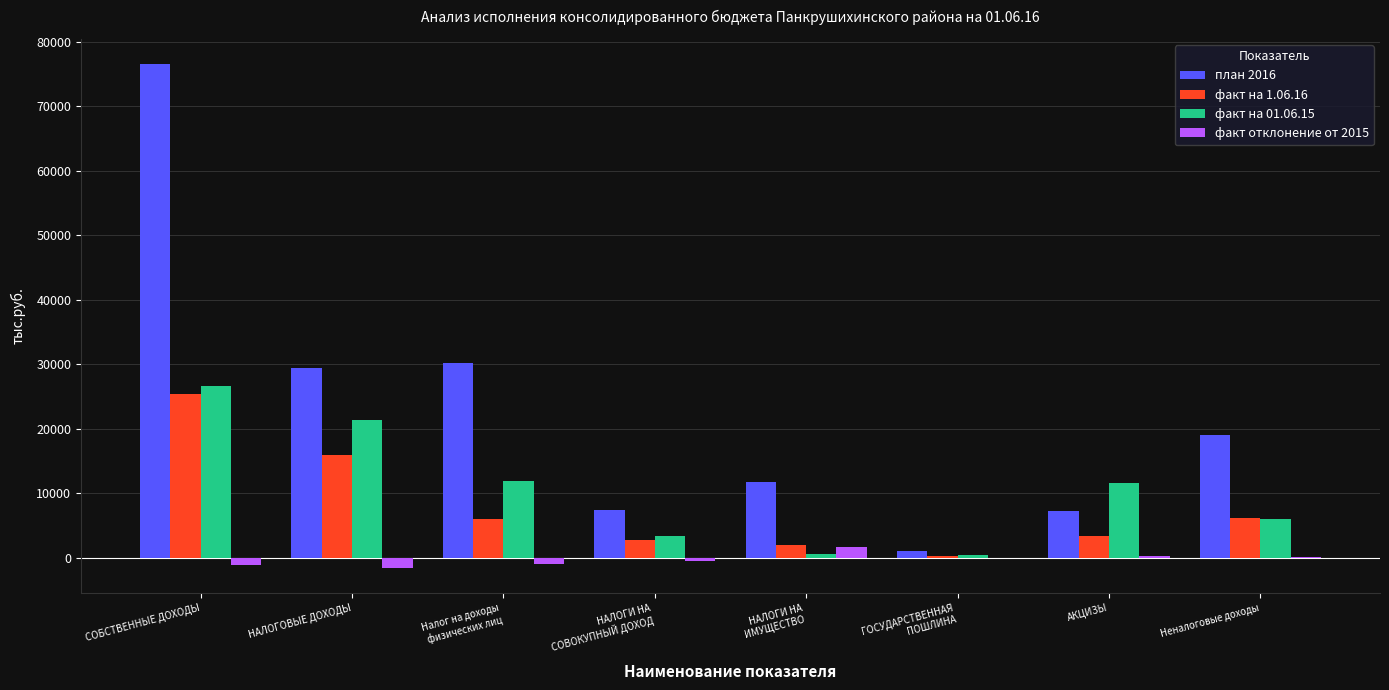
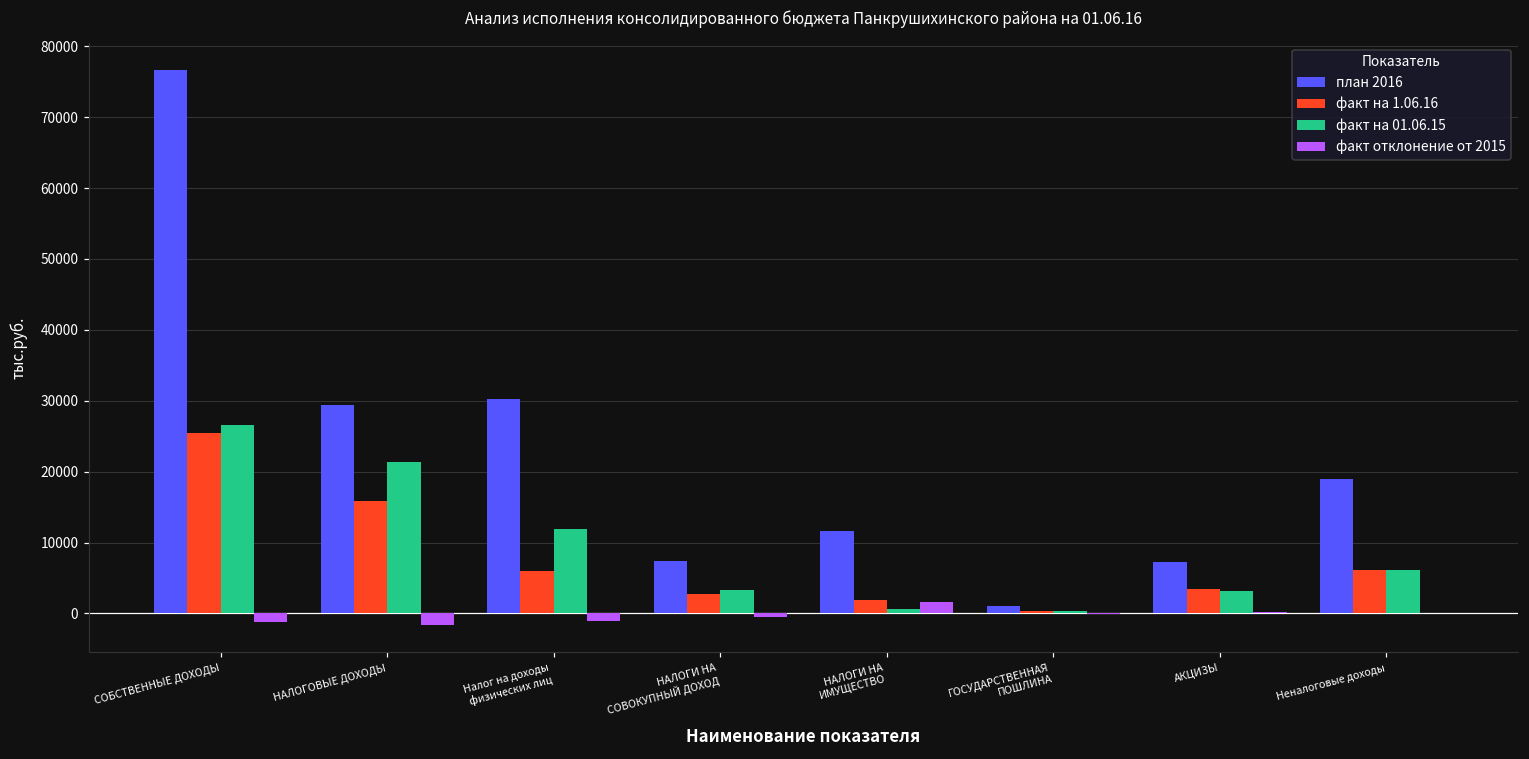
  {
    "план 2016": {
      "СОБСТВЕННЫЕ ДОХОДЫ": 77000,
      "НАЛОГОВЫЕ ДОХОДЫ": 29000,
      "Налог на доходы физических лиц": 30000,
      "НАЛОГИ НА СОВОКУПНЫЙ ДОХОД": 7000,
      "НАЛОГИ НА ИМУЩЕСТВО": 12000,
      "ГОСУДАРСТВЕННАЯ ПОШЛИНА": 1000,
      "АКЦИЗЫ": 7000,
      "Неналоговые доходы": 19000
    },
    "факт на 1.06.16": {
      "СОБСТВЕННЫЕ ДОХОДЫ": 25000,
      "НАЛОГОВЫЕ ДОХОДЫ": 16000,
      "Налог на доходы физических лиц": 6000,
      "НАЛОГИ НА СОВОКУПНЫЙ ДОХОД": 3000,
      "НАЛОГИ НА ИМУЩЕСТВО": 2000,
      "АКЦИЗЫ": 3000,
      "Неналоговые доходы": 6000
    },
    "факт на 01.06.15": {
      "СОБСТВЕННЫЕ ДОХОДЫ": 27000,
      "НАЛОГОВЫЕ ДОХОДЫ": 21000,
      "Налог на доходы физических лиц": 12000,
      "НАЛОГИ НА СОВОКУПНЫЙ ДОХОД": 3000,
      "НАЛОГИ НА ИМУЩЕСТВО": 1000,
      "ГОСУДАРСТВЕННАЯ ПОШЛИНА": 0,
-     "АКЦИЗЫ": 12000,
+     "АКЦИЗЫ": 3000,
      "Неналоговые доходы": 6000
    },
    "факт отклонение от 2015": {
      "СОБСТВЕННЫЕ ДОХОДЫ": -1000,
      "НАЛОГОВЫЕ ДОХОДЫ": -2000,
      "Налог на доходы физических лиц": -1000,
      "НАЛОГИ НА СОВОКУПНЫЙ ДОХОД": -1000,
      "НАЛОГИ НА ИМУЩЕСТВО": 2000
    }
  }
